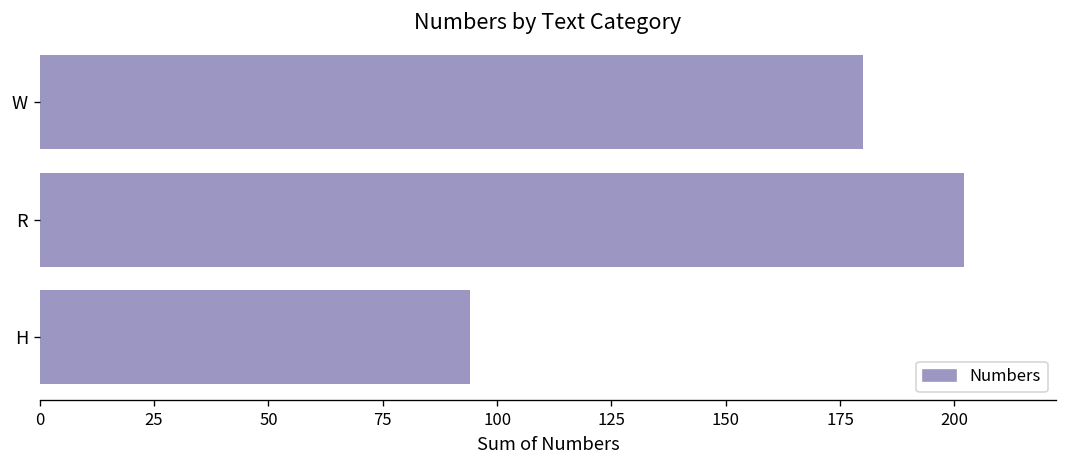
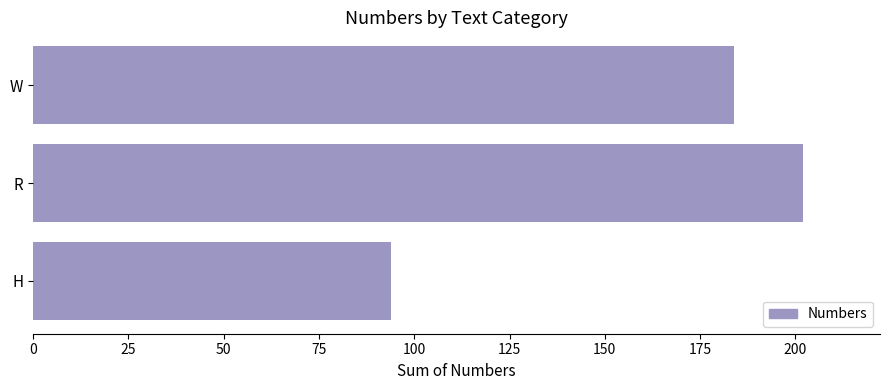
  {
-   "W": 180,
+   "W": 184,
    "R": 202,
    "H": 94
  }
